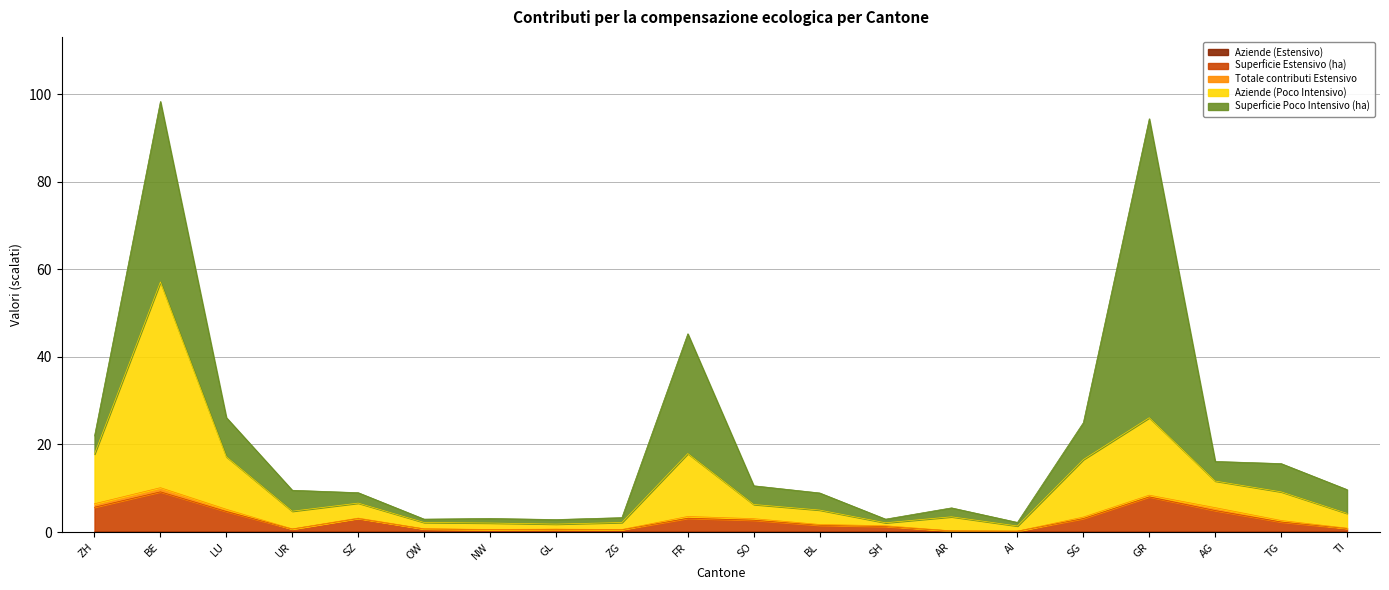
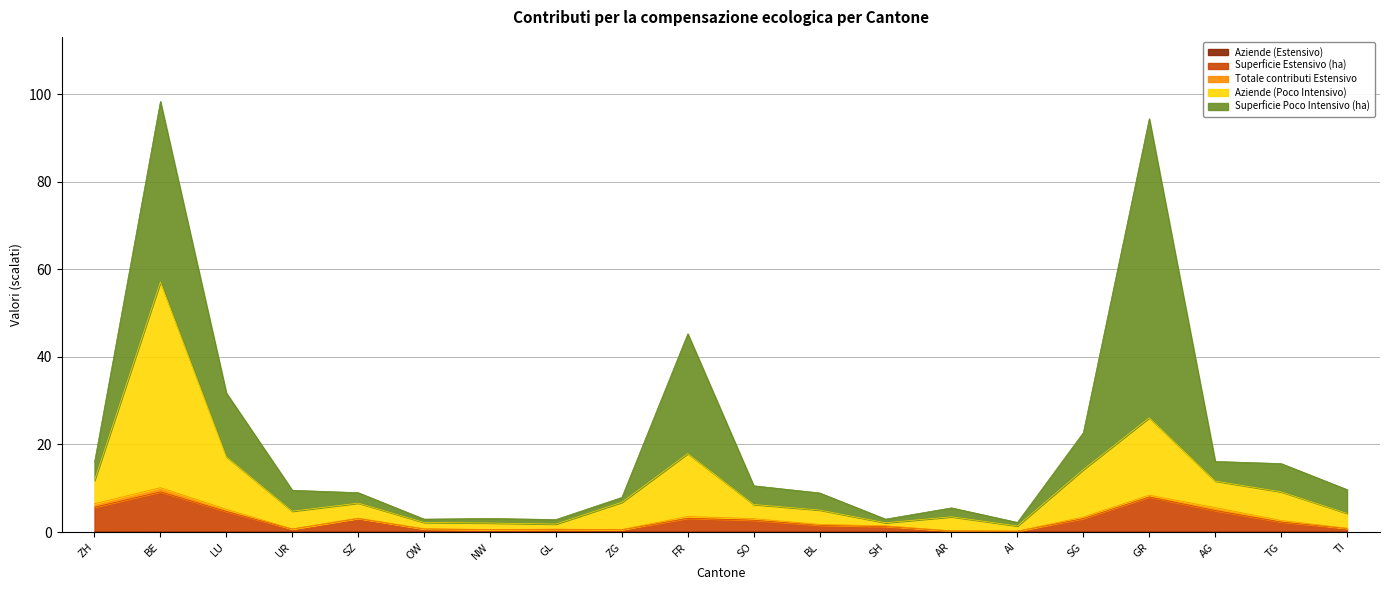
  {
    "Aziende (Estensivo)": {
      "ZH": 0,
      "BE": 0,
      "LU": 0,
      "UR": 0,
      "SZ": 0,
      "OW": 0,
      "GL": 0,
      "FR": 0,
      "SO": 0,
      "BL": 0,
      "SH": 0,
      "SG": 0,
      "GR": 0,
      "AG": 0,
      "TG": 0,
      "TI": 0
    },
    "Superficie Estensivo (ha)": {
      "ZH": 6,
      "BE": 9,
      "AG": 5
    },
    "Totale contributi Estensivo": {
      "ZH": 1,
      "BE": 1,
      "AG": 1
    },
    "Aziende (Poco Intensivo)": {
-     "ZH": 11,
+     "ZH": 5,
      "BE": 47,
      "LU": 12,
      "UR": 4,
      "SZ": 3,
      "OW": 1,
      "NW": 1,
      "GL": 1,
-     "ZG": 2,
+     "ZG": 6,
      "FR": 14,
      "SO": 3,
      "BL": 3,
      "SH": 1,
      "AR": 3,
      "AI": 1,
-     "SG": 13,
+     "SG": 11,
      "GR": 18,
      "AG": 6,
      "TG": 7,
      "TI": 3
    },
    "Superficie Poco Intensivo (ha)": {
      "ZH": 4,
      "BE": 41,
-     "LU": 9,
+     "LU": 15,
      "UR": 5,
      "SZ": 2,
      "OW": 1,
      "NW": 1,
      "GL": 1,
      "ZG": 1,
      "FR": 27,
      "SO": 4,
      "BL": 4,
      "SH": 1,
      "AR": 2,
      "AI": 1,
      "SG": 8,
      "GR": 68,
      "AG": 4,
      "TG": 6,
      "TI": 5
    }
  }
